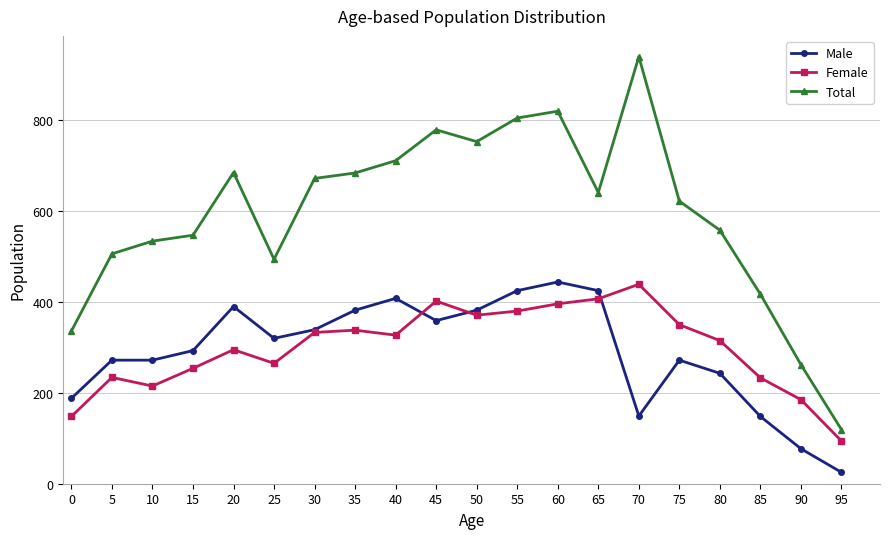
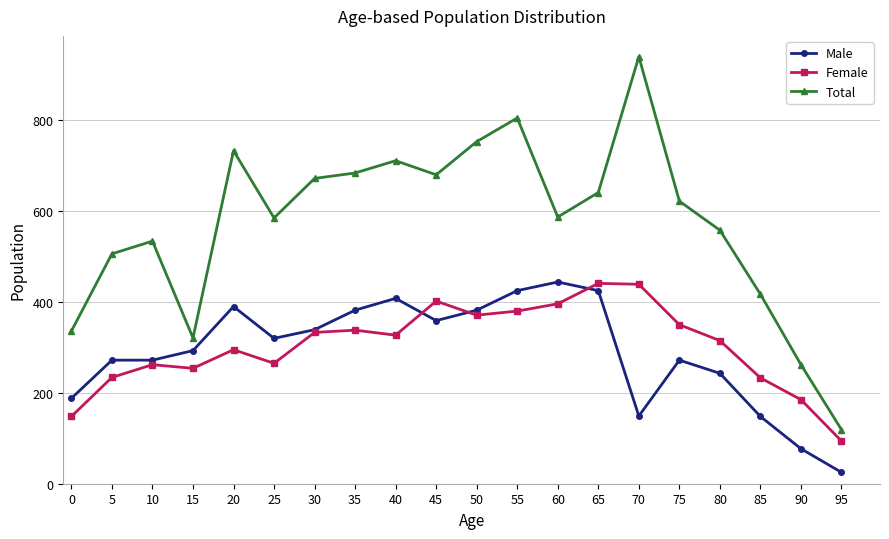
  {
    "Male": {
      "0": 190,
      "5": 270,
      "10": 270,
      "15": 290,
      "20": 390,
      "25": 320,
      "30": 340,
      "35": 380,
      "40": 410,
      "45": 360,
      "50": 380,
      "55": 430,
      "60": 440,
      "65": 430,
      "70": 150,
      "75": 270,
      "80": 240,
      "85": 150,
      "90": 80,
      "95": 30
    },
    "Female": {
      "0": 150,
      "5": 230,
-     "10": 220,
+     "10": 260,
      "15": 250,
      "20": 300,
      "25": 270,
      "30": 330,
      "35": 340,
      "40": 330,
      "45": 400,
      "50": 370,
      "55": 380,
      "60": 400,
-     "65": 410,
+     "65": 440,
      "70": 440,
      "75": 350,
      "80": 320,
      "85": 230,
      "90": 190,
      "95": 90
    },
    "Total": {
      "0": 340,
      "5": 510,
      "10": 530,
-     "15": 550,
-     "20": 690,
-     "25": 490,
+     "15": 320,
+     "20": 730,
+     "25": 590,
      "30": 670,
      "35": 680,
      "40": 710,
-     "45": 780,
+     "45": 680,
      "50": 750,
      "55": 810,
-     "60": 820,
+     "60": 590,
      "65": 640,
      "70": 940,
      "75": 620,
      "80": 560,
      "85": 420,
      "90": 260,
      "95": 120
    }
  }
